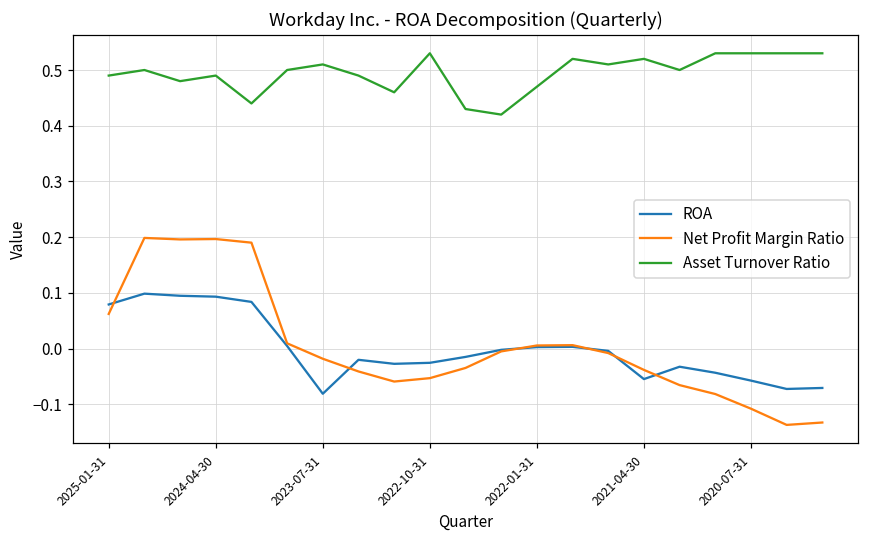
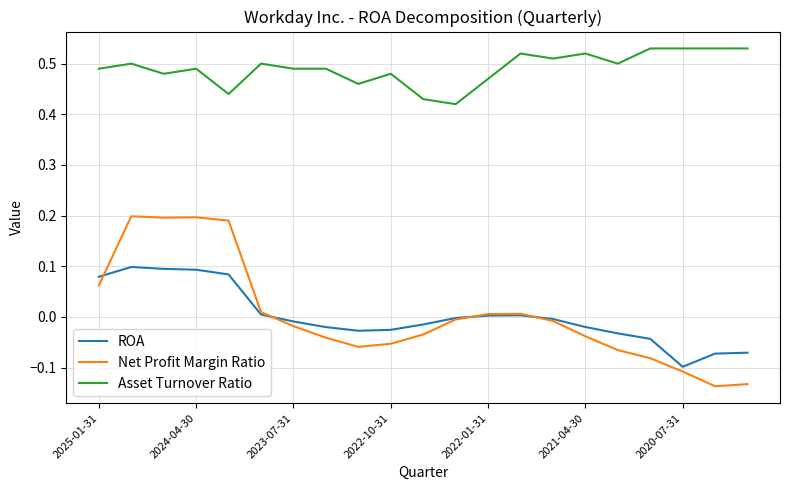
  {
    "ROA": {
      "2025-01-31": 0.08,
      "2024-04-30": 0.09,
-     "2023-07-31": -0.08,
+     "2023-07-31": -0.01,
      "2022-10-31": -0.03,
-     "2021-04-30": -0.05,
-     "2020-07-31": -0.06
+     "2021-04-30": -0.02,
+     "2020-07-31": -0.10
    },
    "Net Profit Margin Ratio": {
      "2025-01-31": 0.06,
      "2024-04-30": 0.20,
      "2023-07-31": -0.02,
      "2022-10-31": -0.05,
      "2021-04-30": -0.04,
      "2020-07-31": -0.11
    },
    "Asset Turnover Ratio": {
      "2025-01-31": 0.49,
      "2024-04-30": 0.49,
-     "2023-07-31": 0.51,
-     "2022-10-31": 0.53,
+     "2023-07-31": 0.49,
+     "2022-10-31": 0.48,
      "2022-01-31": 0.47,
      "2021-04-30": 0.52,
      "2020-07-31": 0.53
    }
  }
